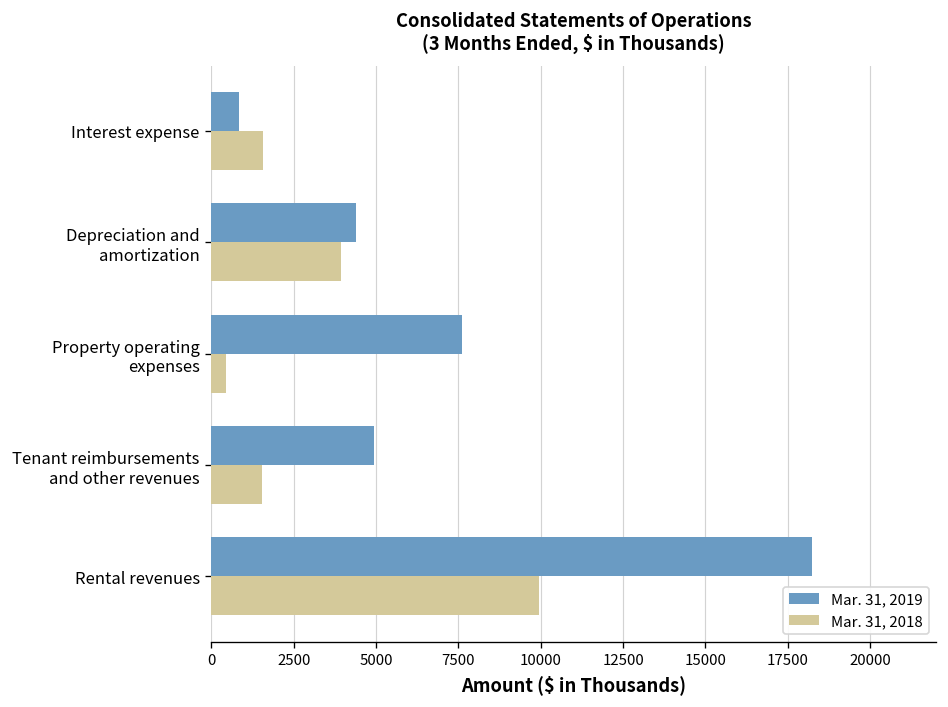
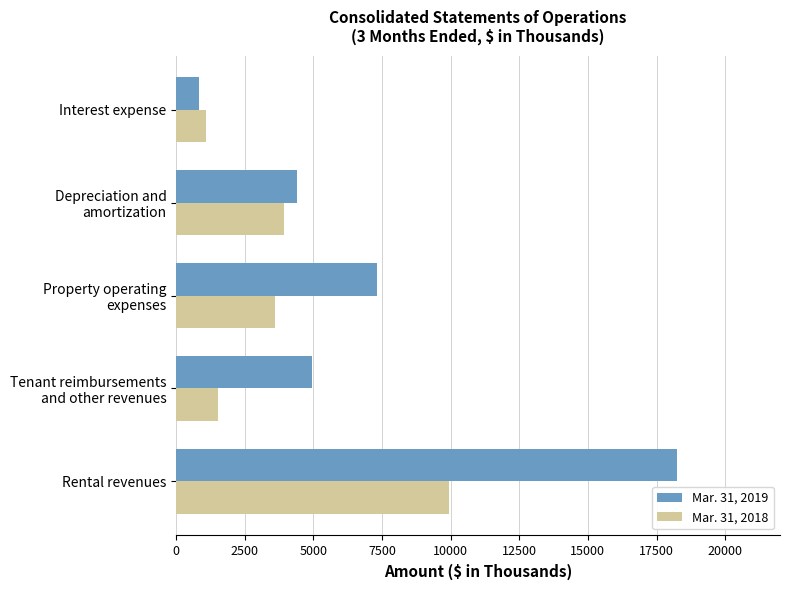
  {
    "Mar. 31, 2019": {
      "Interest expense": 800,
      "Depreciation and amortization": 4400,
-     "Property operating expenses": 7600,
+     "Property operating expenses": 7300,
      "Tenant reimbursements and other revenues": 4900,
      "Rental revenues": 18200
    },
    "Mar. 31, 2018": {
-     "Interest expense": 1600,
+     "Interest expense": 1100,
      "Depreciation and amortization": 3900,
-     "Property operating expenses": 400,
+     "Property operating expenses": 3600,
      "Tenant reimbursements and other revenues": 1500,
      "Rental revenues": 10000
    }
  }
